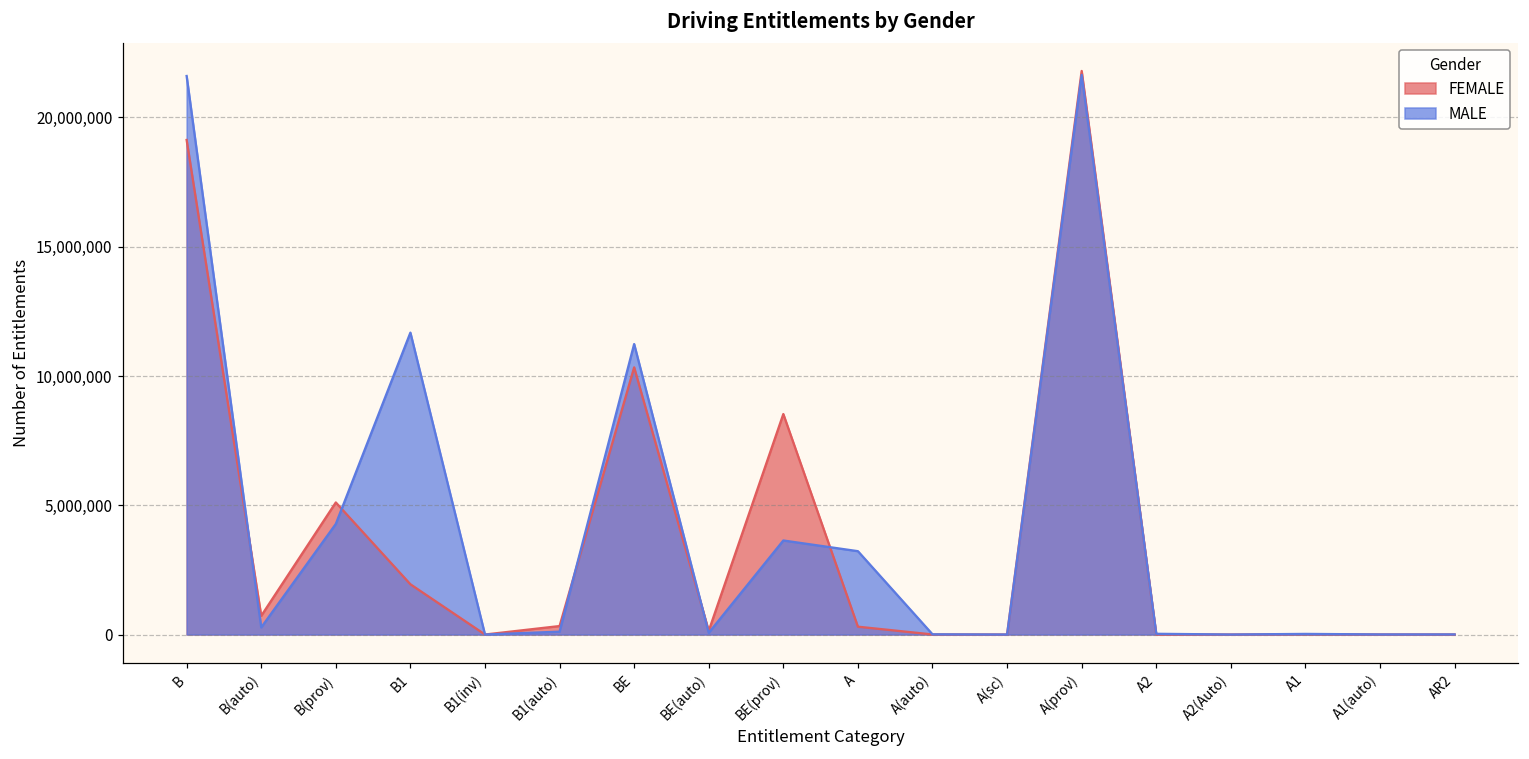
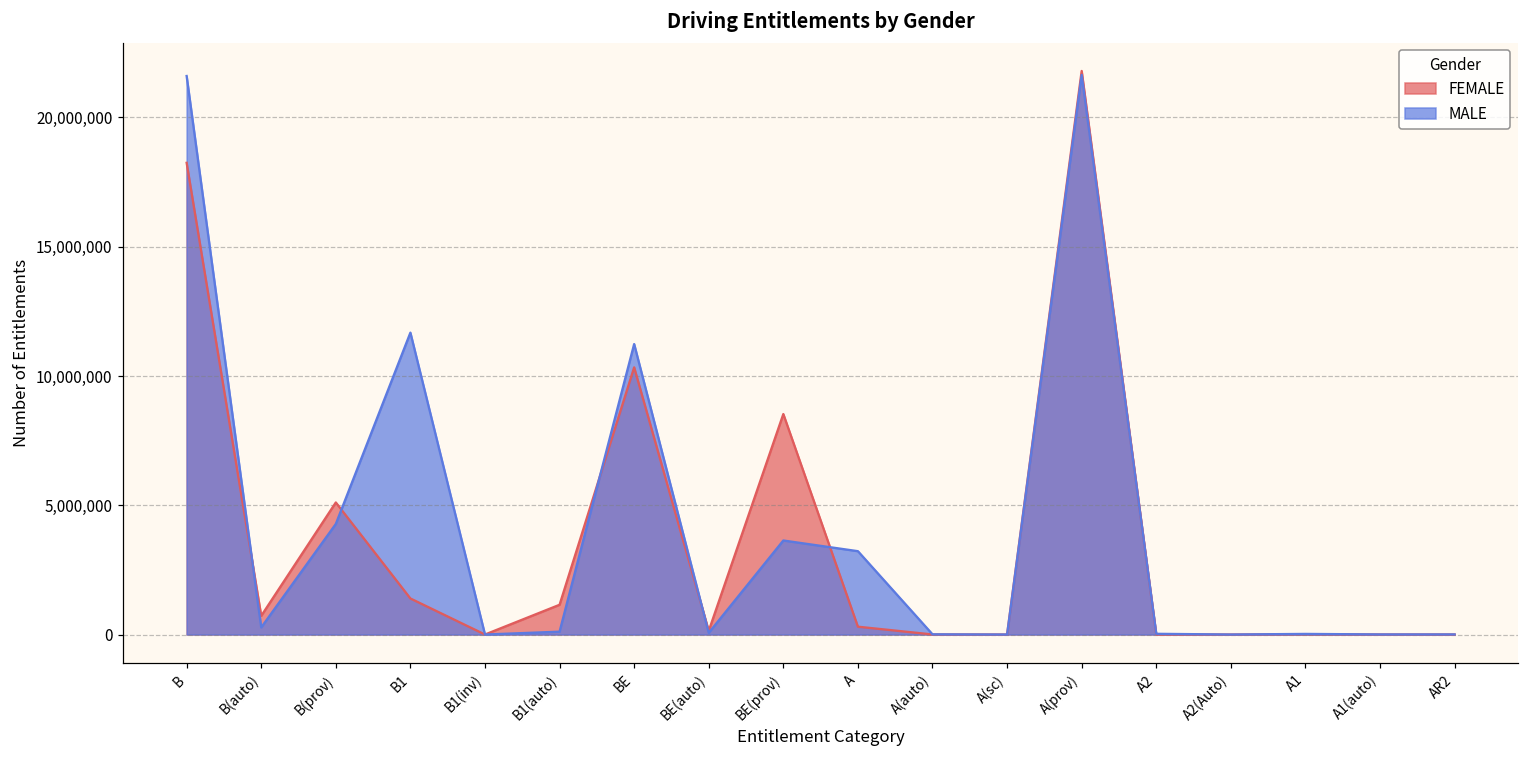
  {
    "FEMALE": {
-     "B": "19,100,000",
+     "B": "18,200,000",
      "B(auto)": "700,000",
      "B(prov)": "5,100,000",
-     "B1": "1,900,000",
-     "B1(auto)": "300,000",
+     "B1": "1,400,000",
+     "B1(auto)": "1,200,000",
      "BE": "10,300,000",
      "BE(prov)": "8,500,000",
      "A": "300,000",
      "A(prov)": "21,800,000"
    },
    "MALE": {
      "B": "21,600,000",
      "B(auto)": "300,000",
      "B(prov)": "4,300,000",
      "B1": "11,700,000",
      "B1(auto)": "100,000",
      "BE": "11,200,000",
      "BE(prov)": "3,600,000",
      "A": "3,200,000",
      "A(prov)": "21,600,000"
    }
  }
